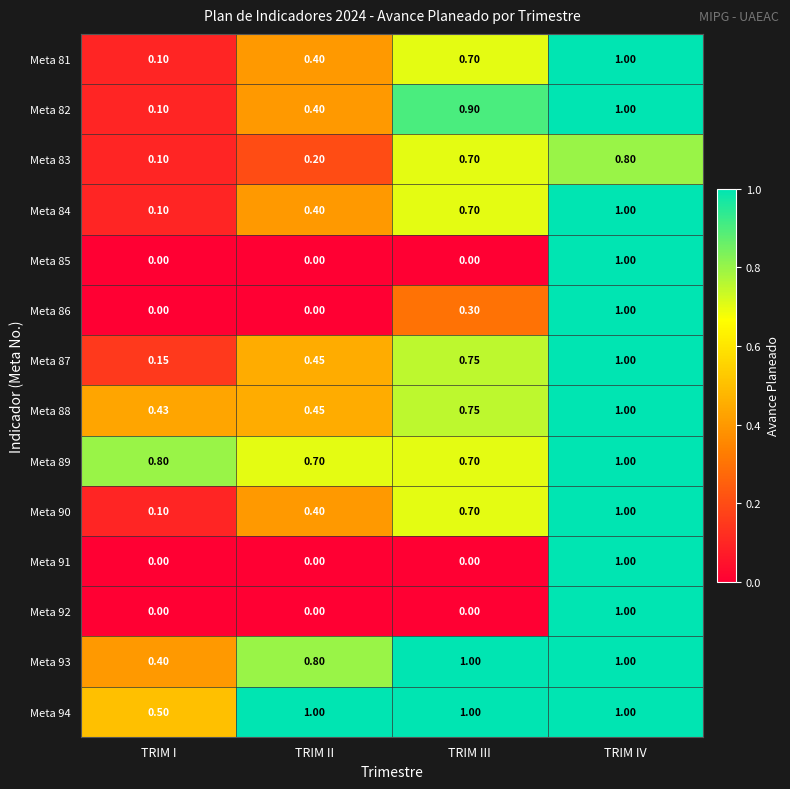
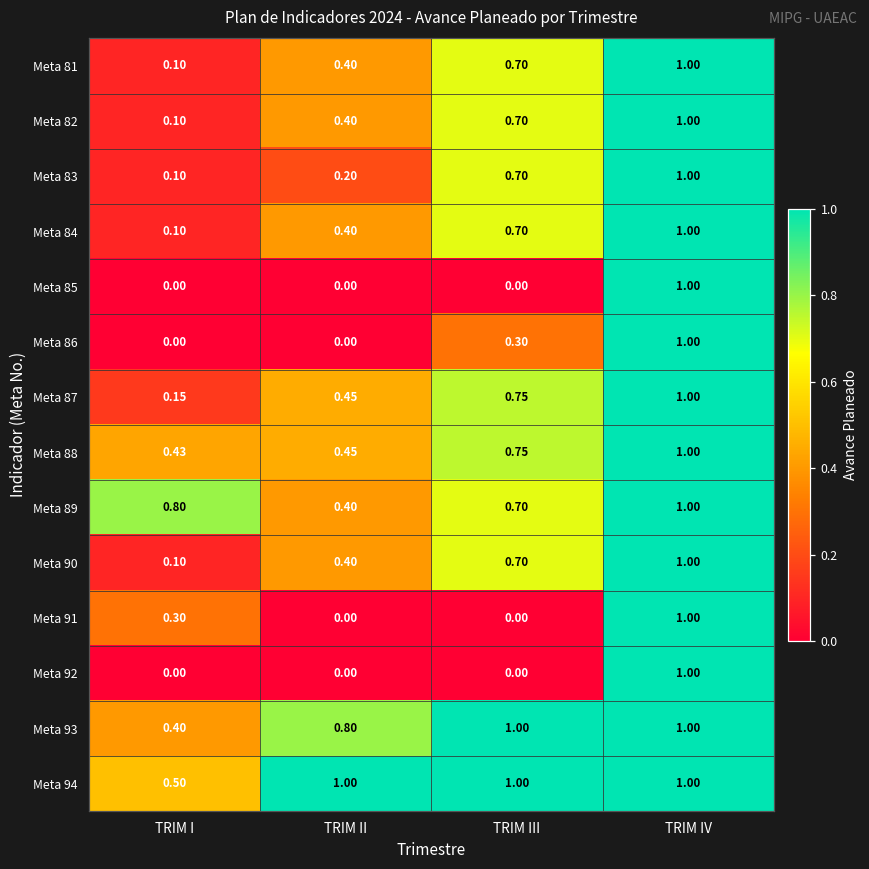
  {
    "Meta 81": {
      "TRIM I": 0.10,
      "TRIM II": 0.40,
      "TRIM III": 0.70,
      "TRIM IV": 1.00
    },
    "Meta 82": {
      "TRIM I": 0.10,
      "TRIM II": 0.40,
-     "TRIM III": 0.90,
+     "TRIM III": 0.70,
      "TRIM IV": 1.00
    },
    "Meta 83": {
      "TRIM I": 0.10,
      "TRIM II": 0.20,
      "TRIM III": 0.70,
-     "TRIM IV": 0.80
+     "TRIM IV": 1.00
    },
    "Meta 84": {
      "TRIM I": 0.10,
      "TRIM II": 0.40,
      "TRIM III": 0.70,
      "TRIM IV": 1.00
    },
    "Meta 85": {
      "TRIM I": 0.00,
      "TRIM II": 0.00,
      "TRIM III": 0.00,
      "TRIM IV": 1.00
    },
    "Meta 86": {
      "TRIM I": 0.00,
      "TRIM II": 0.00,
      "TRIM III": 0.30,
      "TRIM IV": 1.00
    },
    "Meta 87": {
      "TRIM I": 0.15,
      "TRIM II": 0.45,
      "TRIM III": 0.75,
      "TRIM IV": 1.00
    },
    "Meta 88": {
      "TRIM I": 0.43,
      "TRIM II": 0.45,
      "TRIM III": 0.75,
      "TRIM IV": 1.00
    },
    "Meta 89": {
      "TRIM I": 0.80,
-     "TRIM II": 0.70,
+     "TRIM II": 0.40,
      "TRIM III": 0.70,
      "TRIM IV": 1.00
    },
    "Meta 90": {
      "TRIM I": 0.10,
      "TRIM II": 0.40,
      "TRIM III": 0.70,
      "TRIM IV": 1.00
    },
    "Meta 91": {
-     "TRIM I": 0.00,
+     "TRIM I": 0.30,
      "TRIM II": 0.00,
      "TRIM III": 0.00,
      "TRIM IV": 1.00
    },
    "Meta 92": {
      "TRIM I": 0.00,
      "TRIM II": 0.00,
      "TRIM III": 0.00,
      "TRIM IV": 1.00
    },
    "Meta 93": {
      "TRIM I": 0.40,
      "TRIM II": 0.80,
      "TRIM III": 1.00,
      "TRIM IV": 1.00
    },
    "Meta 94": {
      "TRIM I": 0.50,
      "TRIM II": 1.00,
      "TRIM III": 1.00,
      "TRIM IV": 1.00
    }
  }
